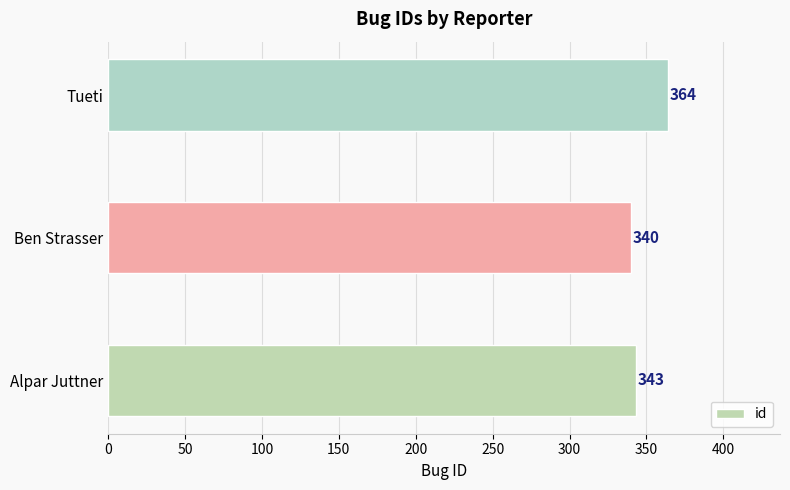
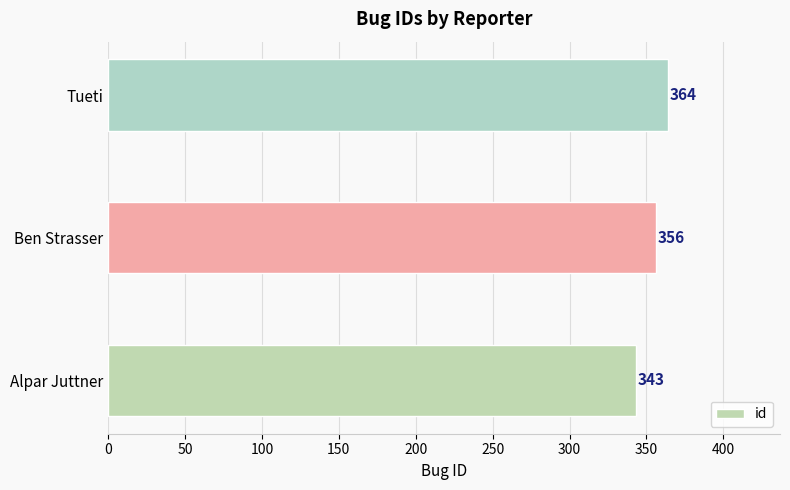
  {
    "Tueti": 364,
-   "Ben Strasser": 340,
+   "Ben Strasser": 356,
    "Alpar Juttner": 343
  }
